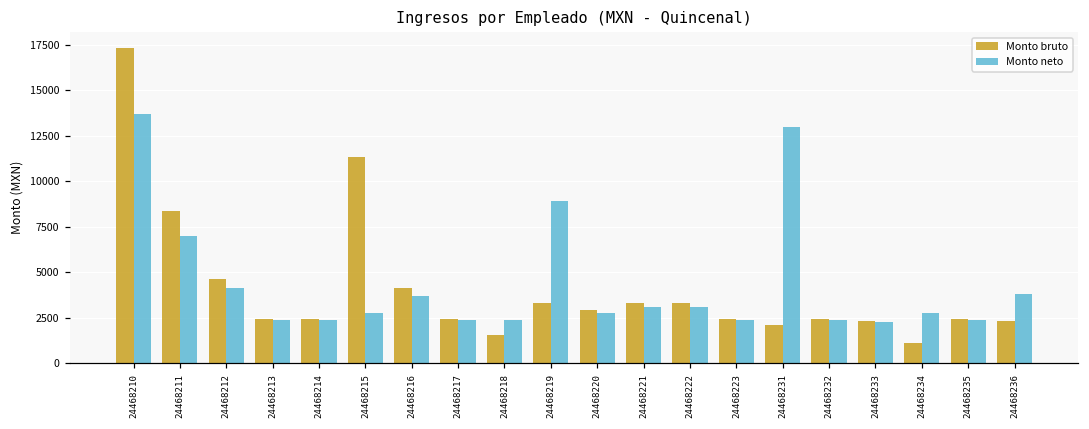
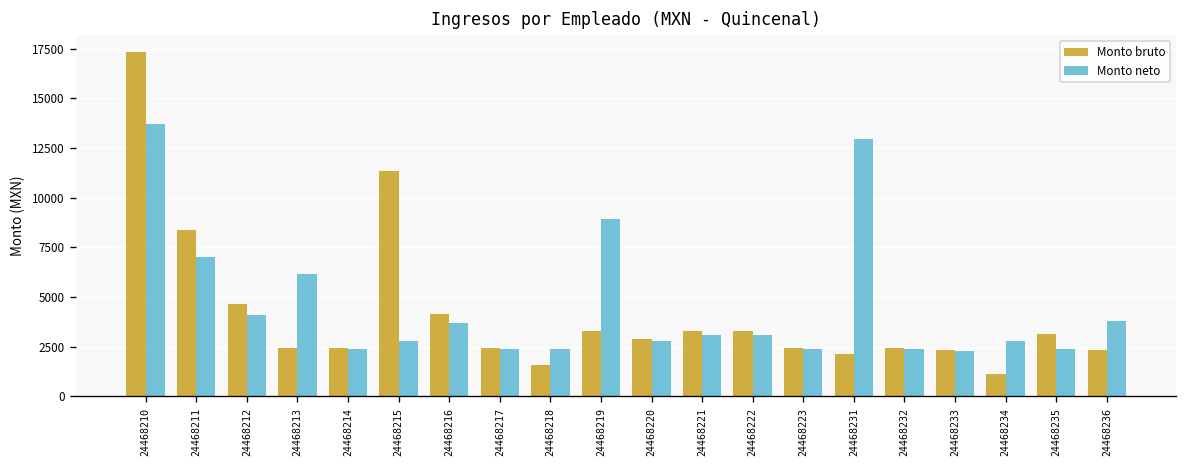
  {
    "Monto bruto": {
      "24468210": 17300,
      "24468211": 8400,
      "24468212": 4600,
      "24468213": 2400,
      "24468214": 2400,
      "24468215": 11300,
      "24468216": 4100,
      "24468217": 2400,
      "24468218": 1600,
      "24468219": 3300,
      "24468220": 2900,
      "24468221": 3300,
      "24468222": 3300,
      "24468223": 2400,
      "24468231": 2100,
      "24468232": 2400,
      "24468233": 2300,
      "24468234": 1100,
-     "24468235": 2400,
+     "24468235": 3100,
      "24468236": 2300
    },
    "Monto neto": {
      "24468210": 13700,
      "24468211": 7000,
      "24468212": 4100,
-     "24468213": 2400,
+     "24468213": 6200,
      "24468214": 2400,
      "24468215": 2800,
      "24468216": 3700,
      "24468217": 2400,
      "24468218": 2400,
      "24468219": 8900,
      "24468220": 2800,
      "24468221": 3100,
      "24468222": 3100,
      "24468223": 2400,
      "24468231": 13000,
      "24468232": 2400,
      "24468233": 2300,
      "24468234": 2800,
      "24468235": 2400,
      "24468236": 3800
    }
  }
